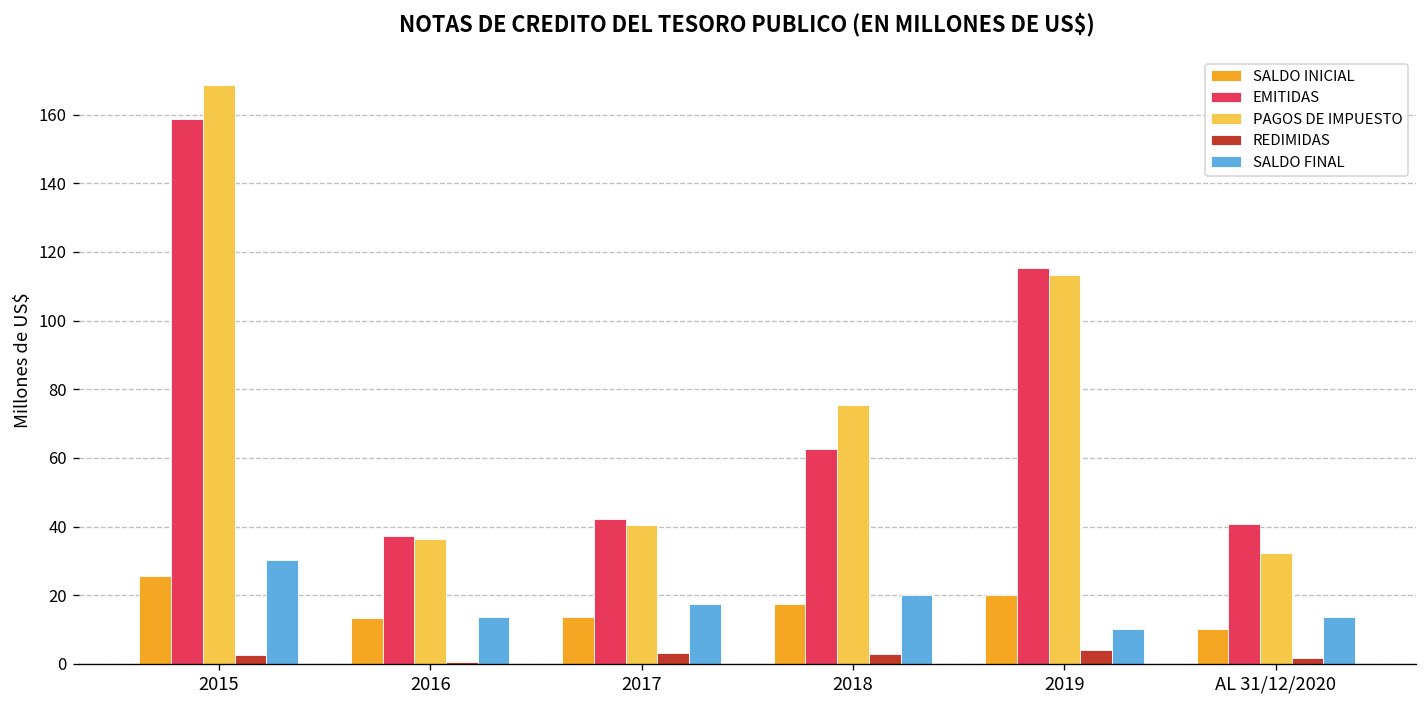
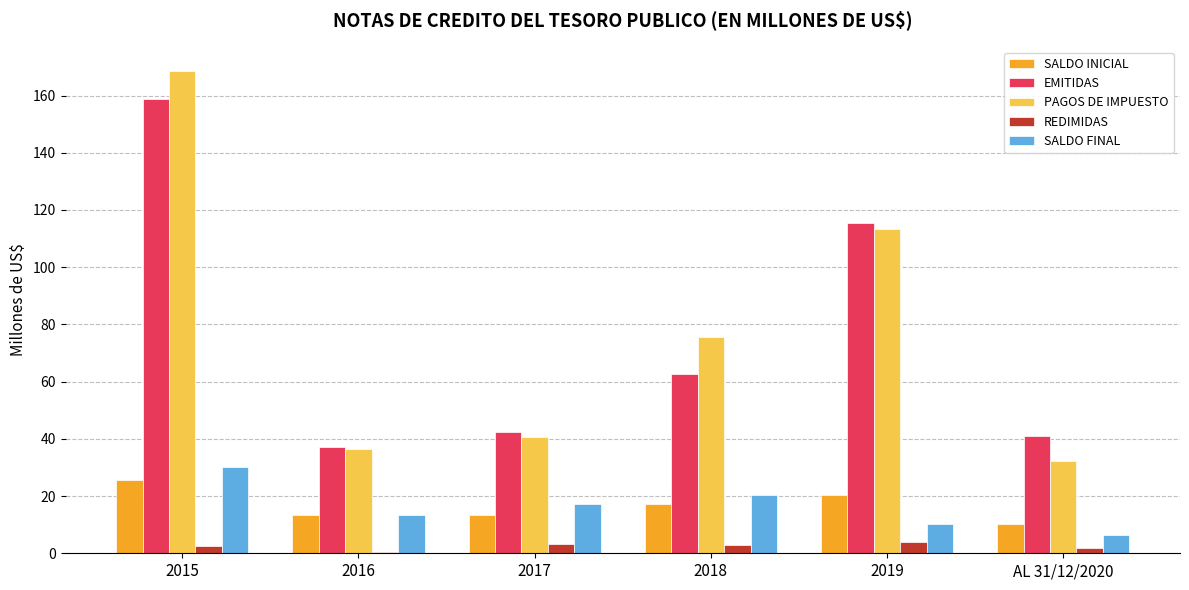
  {
    "EMITIDAS": {
      "2015": 159,
      "2016": 37,
      "2017": 42,
      "2018": 63,
      "2019": 115,
      "AL 31/12/2020": 41
    },
    "REDIMIDAS": {
      "2015": 2,
      "2017": 3,
      "2018": 3,
      "2019": 4,
      "AL 31/12/2020": 2
    },
    "SALDO FINAL": {
      "2015": 30,
      "2016": 14,
      "2017": 17,
      "2018": 20,
      "2019": 10,
-     "AL 31/12/2020": 14
+     "AL 31/12/2020": 7
    }
  }
